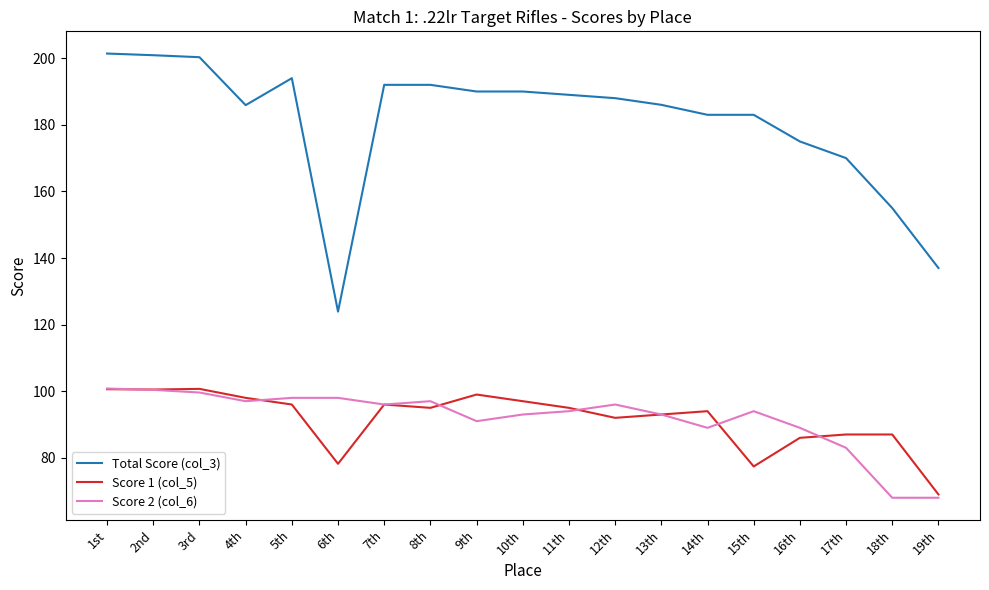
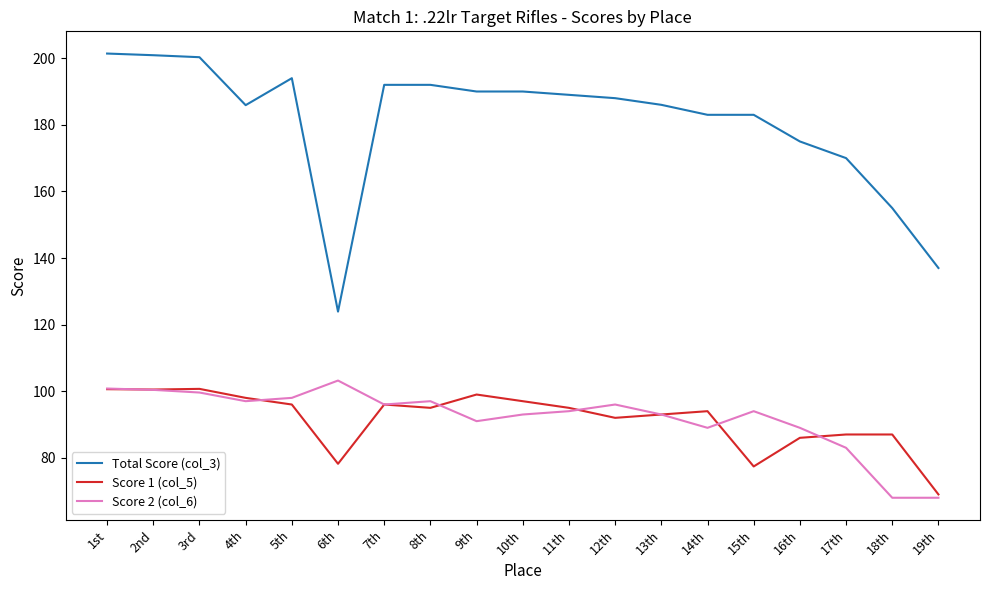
  {
    "Total Score (col_3)": {
      "1st": 201,
      "2nd": 201,
      "3rd": 200,
      "4th": 186,
      "5th": 194,
      "6th": 124,
      "7th": 192,
      "8th": 192,
      "9th": 190,
      "10th": 190,
      "11th": 189,
      "12th": 188,
      "13th": 186,
      "14th": 183,
      "15th": 183,
      "16th": 175,
      "17th": 170,
      "18th": 155,
      "19th": 137
    },
    "Score 1 (col_5)": {
      "3rd": 101,
      "4th": 98,
      "5th": 96,
      "6th": 78,
      "8th": 95,
      "9th": 99,
      "10th": 97,
      "11th": 95,
      "12th": 92,
      "14th": 94,
      "15th": 77,
      "16th": 86,
      "17th": 87,
      "18th": 87,
      "19th": 69
    },
    "Score 2 (col_6)": {
      "3rd": 100,
      "4th": 97,
      "5th": 98,
-     "6th": 98,
+     "6th": 103,
      "8th": 97,
      "9th": 91,
      "10th": 93,
      "11th": 94,
      "12th": 96,
      "14th": 89,
      "15th": 94,
      "16th": 89,
      "17th": 83,
      "18th": 68,
      "19th": 68
    }
  }
